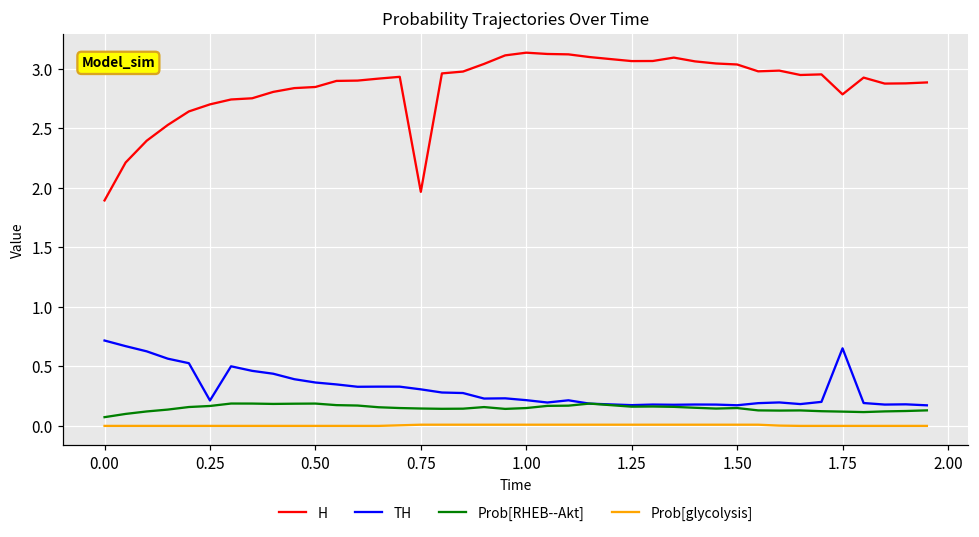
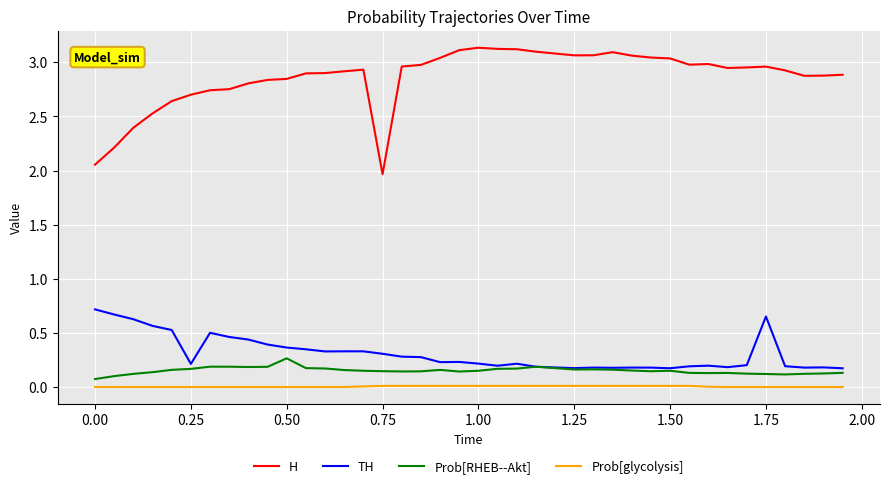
  {
    "H": {
-     "0.00": 1.89,
+     "0.00": 2.05,
      "0.25": 2.70,
      "0.50": 2.85,
      "0.75": 1.97,
      "1.00": 3.14,
      "1.25": 3.06,
      "1.50": 3.04,
-     "1.75": 2.79
+     "1.75": 2.96
    },
    "TH": {
      "0.00": 0.72,
      "0.25": 0.21,
      "0.50": 0.36,
      "0.75": 0.31,
      "1.00": 0.22,
      "1.50": 0.17,
      "1.75": 0.65
    },
    "Prob[RHEB--Akt]": {
      "0.00": 0.07,
      "0.25": 0.17,
-     "0.50": 0.19,
+     "0.50": 0.26,
      "0.75": 0.15,
      "1.00": 0.15,
      "1.50": 0.15,
      "1.75": 0.12
    },
    "Prob[glycolysis]": {
      "0.00": 0.00,
      "0.25": 0.00,
      "0.50": 0.00,
      "0.75": 0.01,
      "1.00": 0.01,
      "1.25": 0.01,
      "1.50": 0.01,
      "1.75": 0.00
    }
  }
